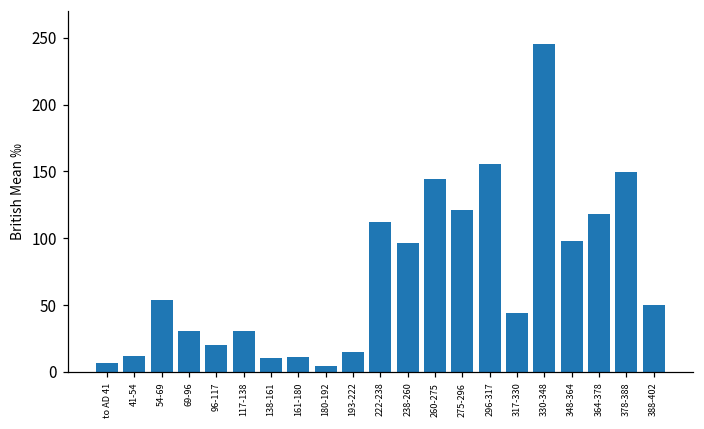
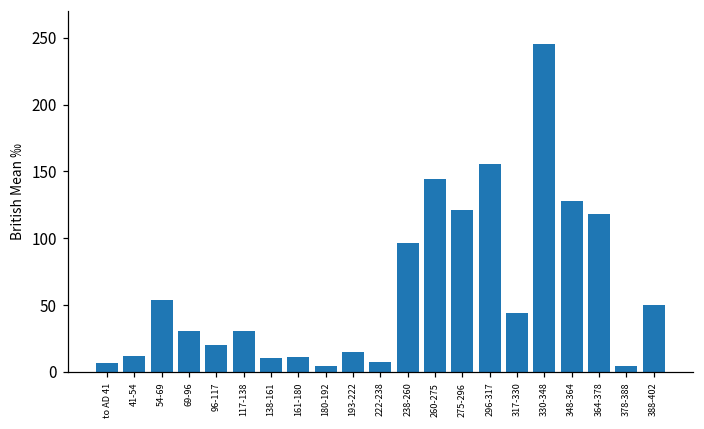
  {
    "to AD 41": 6,
    "41-54": 12,
    "54-69": 54,
    "69-96": 31,
    "96-117": 20,
    "117-138": 31,
    "138-161": 11,
    "161-180": 12,
    "180-192": 5,
    "193-222": 15,
-   "222-238": 112,
+   "222-238": 7,
    "238-260": 97,
    "260-275": 144,
    "275-296": 121,
    "296-317": 156,
    "317-330": 44,
    "330-348": 246,
-   "348-364": 98,
+   "348-364": 128,
    "364-378": 118,
-   "378-388": 150,
+   "378-388": 5,
    "388-402": 50
  }
